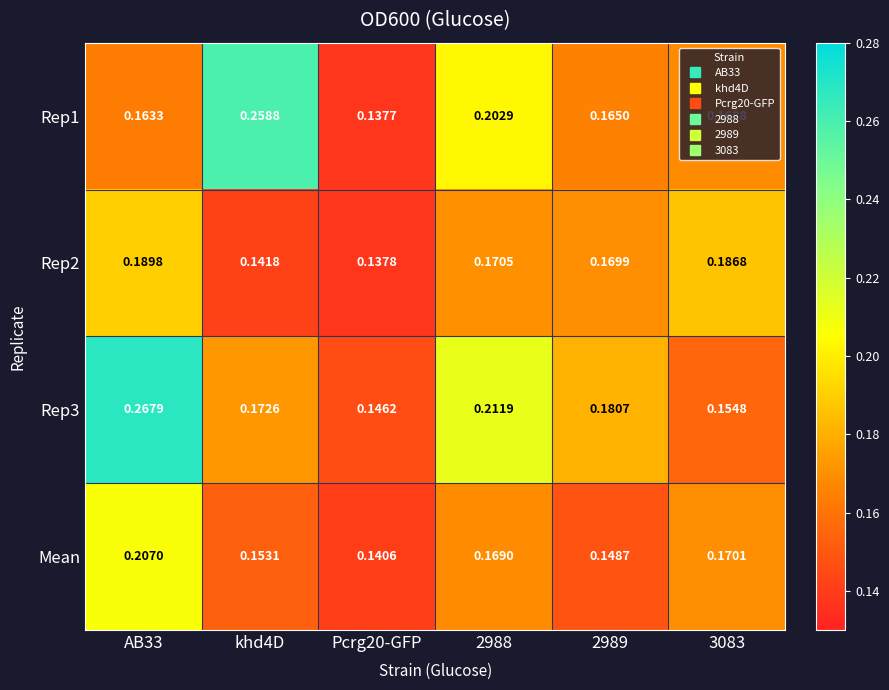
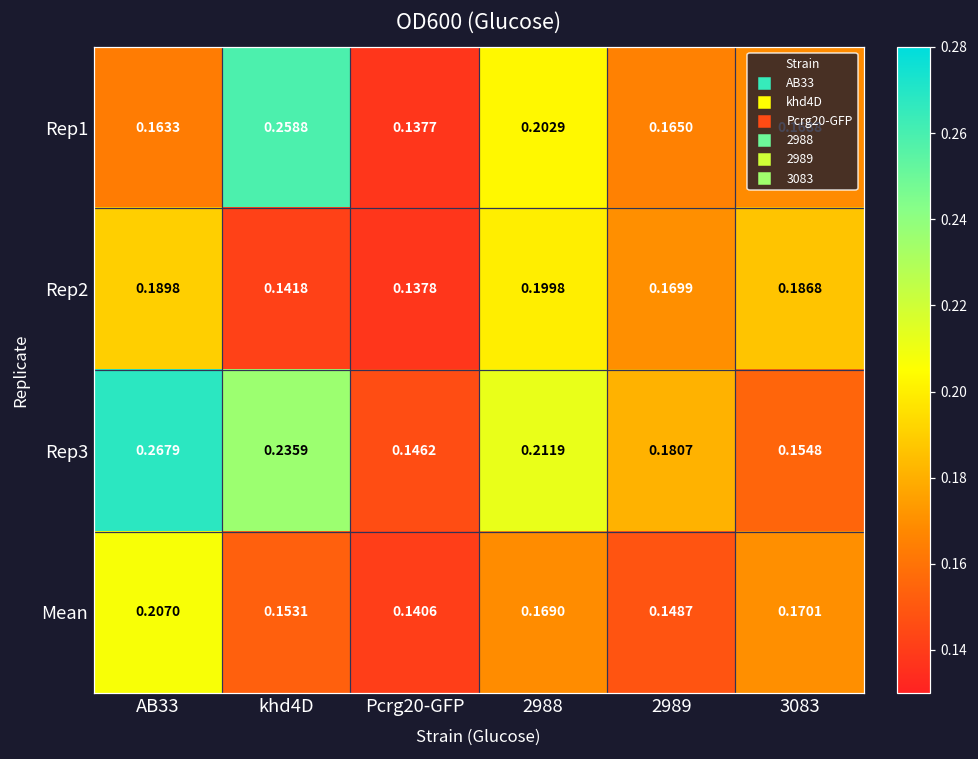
  {
    "Rep1": {
      "AB33": 0.1633,
      "khd4D": 0.2588,
      "Pcrg20-GFP": 0.1377,
      "2988": 0.2029,
      "2989": 0.1650
    },
    "Rep2": {
      "AB33": 0.1898,
      "khd4D": 0.1418,
      "Pcrg20-GFP": 0.1378,
-     "2988": 0.1705,
+     "2988": 0.1998,
      "2989": 0.1699,
      "3083": 0.1868
    },
    "Rep3": {
      "AB33": 0.2679,
-     "khd4D": 0.1726,
+     "khd4D": 0.2359,
      "Pcrg20-GFP": 0.1462,
      "2988": 0.2119,
      "2989": 0.1807,
      "3083": 0.1548
    },
    "Mean": {
      "AB33": 0.2070,
      "khd4D": 0.1531,
      "Pcrg20-GFP": 0.1406,
      "2988": 0.1690,
      "2989": 0.1487,
      "3083": 0.1701
    }
  }
